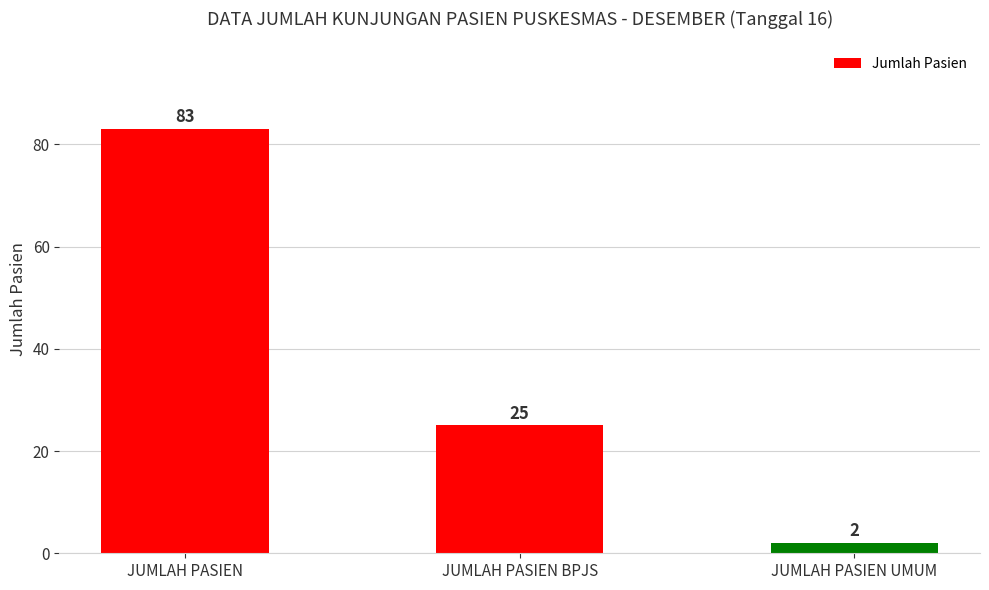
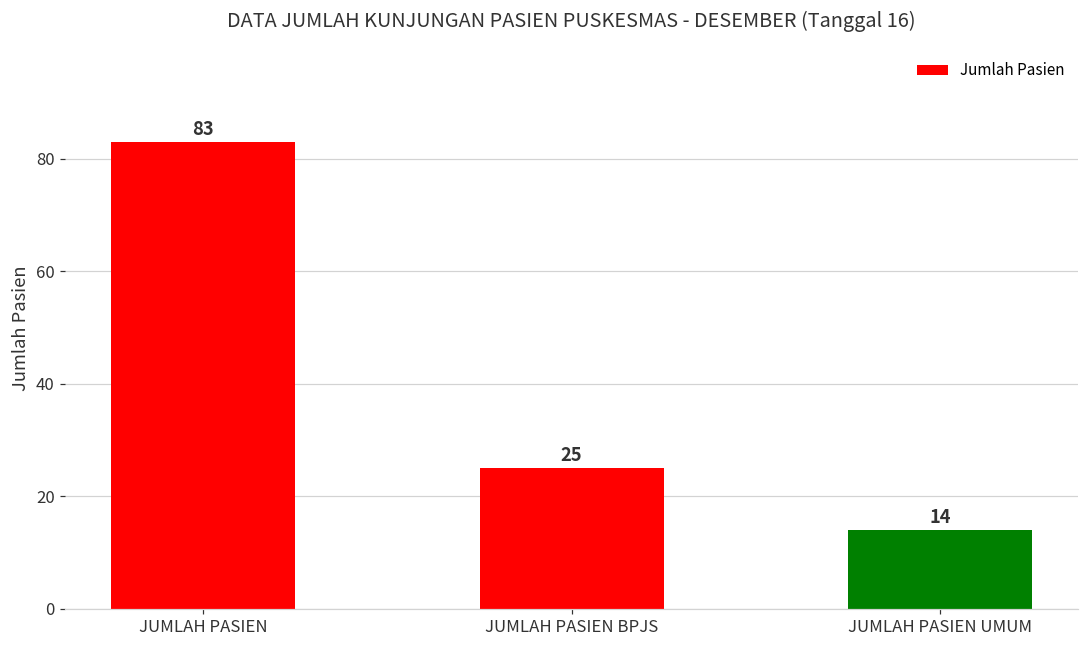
  {
    "JUMLAH PASIEN": 83,
    "JUMLAH PASIEN BPJS": 25,
-   "JUMLAH PASIEN UMUM": 2
+   "JUMLAH PASIEN UMUM": 14
  }
